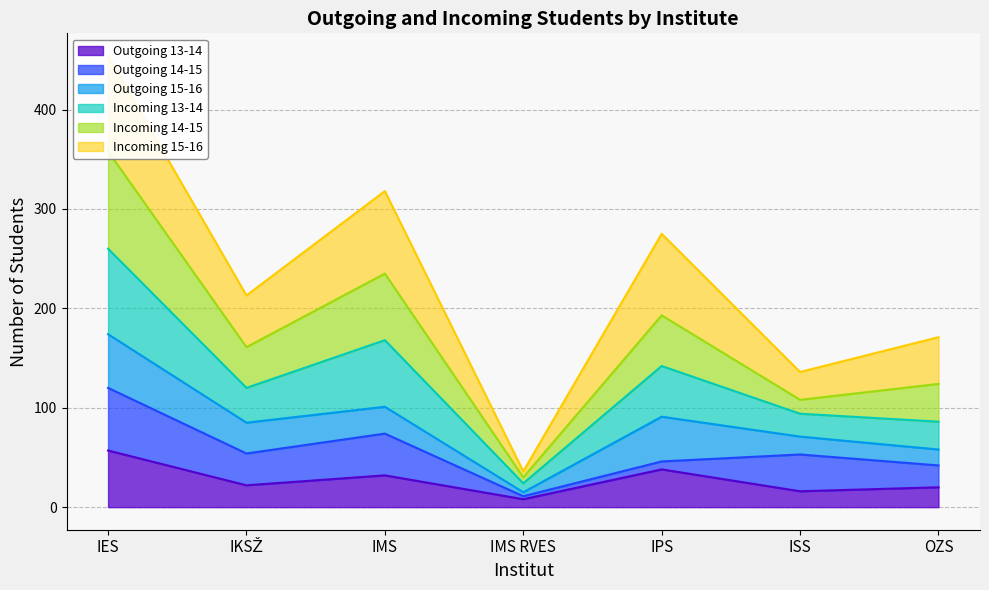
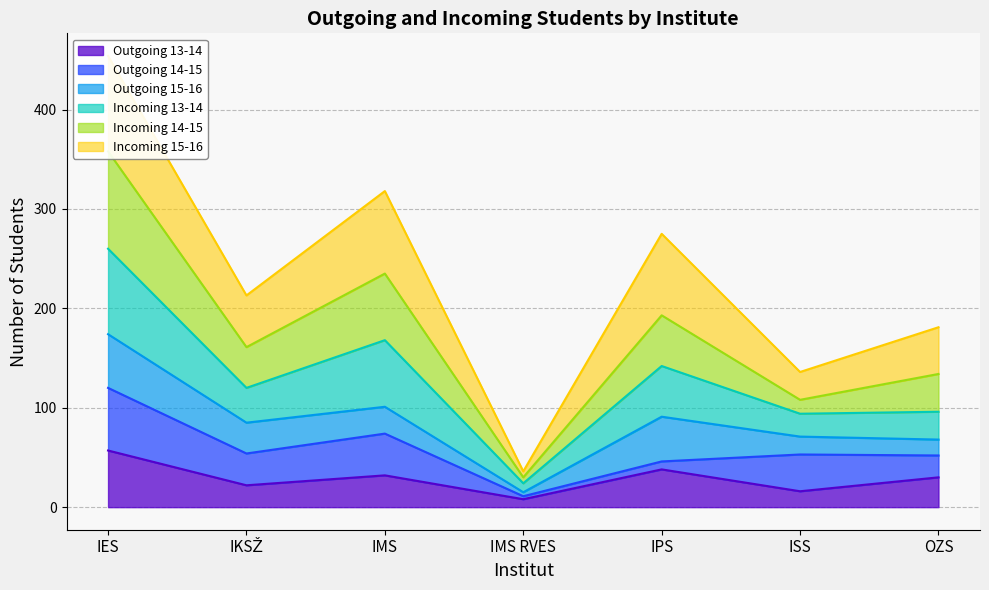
  {
    "Outgoing 13-14": {
      "IES": 60,
      "IKSŽ": 20,
      "IMS": 30,
      "IMS RVES": 10,
      "IPS": 40,
      "ISS": 20,
-     "OZS": 20
+     "OZS": 30
    },
    "Outgoing 14-15": {
      "IES": 60,
      "IKSŽ": 30,
      "IMS": 40,
      "IMS RVES": 0,
      "IPS": 10,
      "ISS": 40,
      "OZS": 20
    },
    "Outgoing 15-16": {
      "IES": 50,
      "IKSŽ": 30,
      "IMS": 30,
      "IMS RVES": 0,
      "IPS": 50,
      "ISS": 20,
      "OZS": 20
    },
    "Incoming 13-14": {
      "IES": 90,
      "IKSŽ": 40,
      "IMS": 70,
      "IMS RVES": 10,
      "IPS": 50,
      "ISS": 20,
      "OZS": 30
    },
    "Incoming 14-15": {
      "IKSŽ": 40,
      "IMS": 70,
      "IMS RVES": 10,
      "IPS": 50,
      "ISS": 10,
      "OZS": 40
    },
    "Incoming 15-16": {
      "IKSŽ": 50,
      "IMS": 80,
      "IMS RVES": 10,
      "IPS": 80,
      "ISS": 30,
      "OZS": 50
    }
  }
